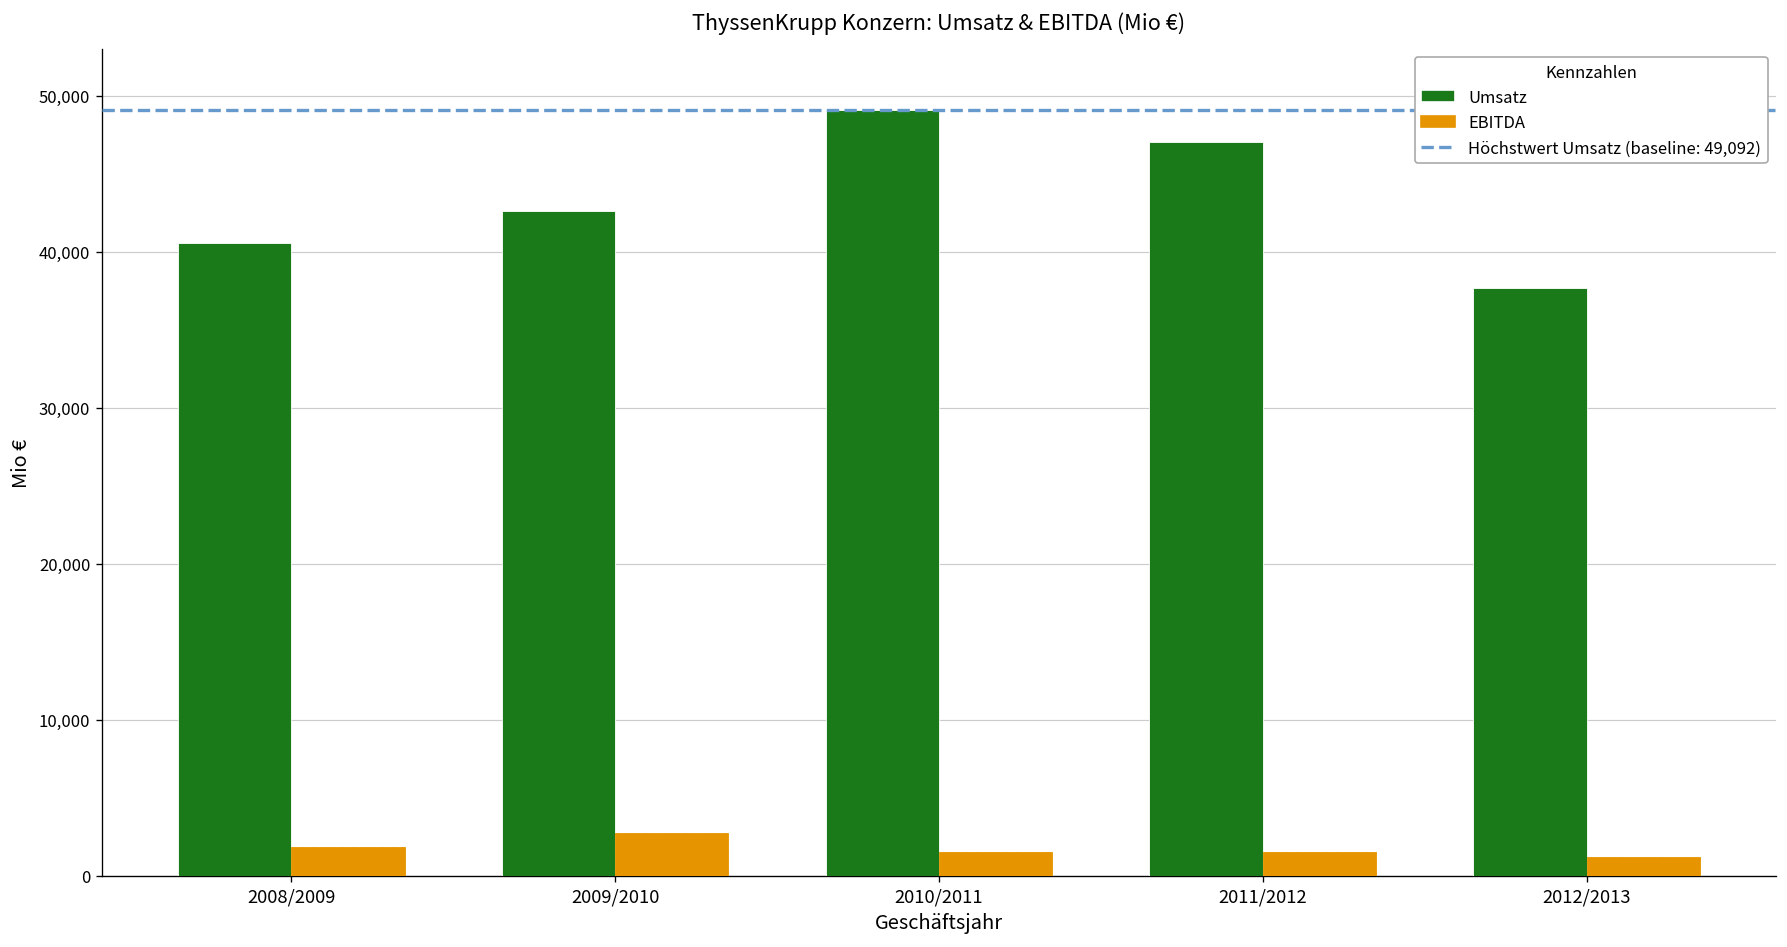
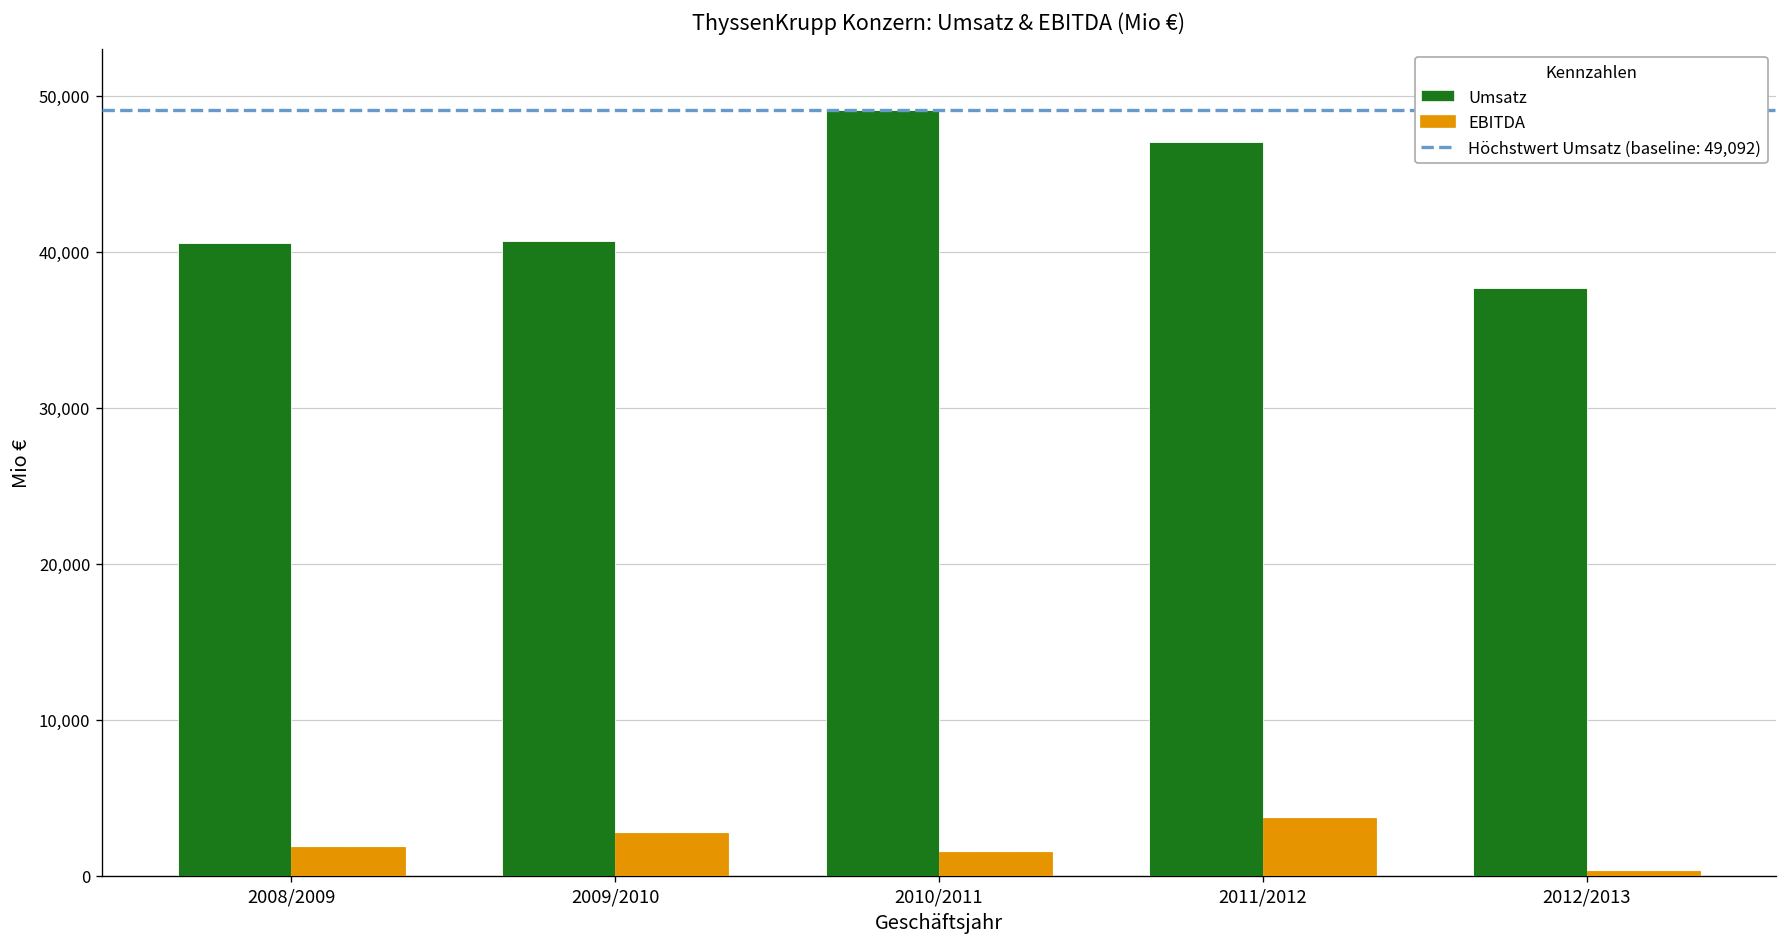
  {
    "Umsatz": {
      "2008/2009": "40,600",
-     "2009/2010": "42,600",
+     "2009/2010": "40,700",
      "2010/2011": "49,100",
      "2011/2012": "47,000",
      "2012/2013": "37,700"
    },
    "EBITDA": {
      "2008/2009": "1,800",
      "2009/2010": "2,800",
      "2010/2011": "1,500",
-     "2011/2012": "1,500",
-     "2012/2013": "1,200"
+     "2011/2012": "3,700",
+     "2012/2013": "300"
    }
  }
